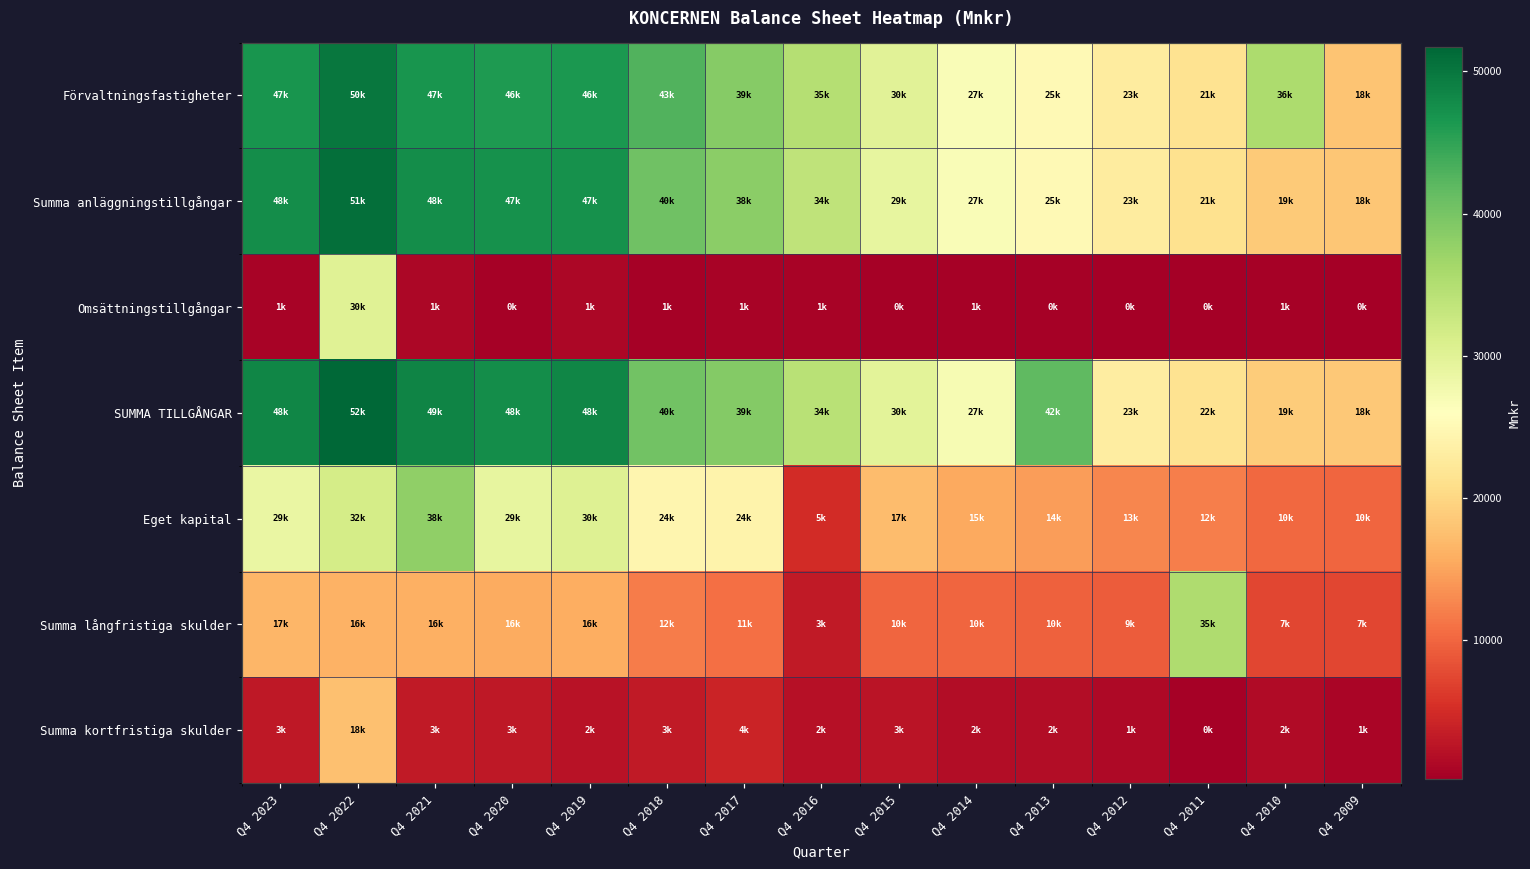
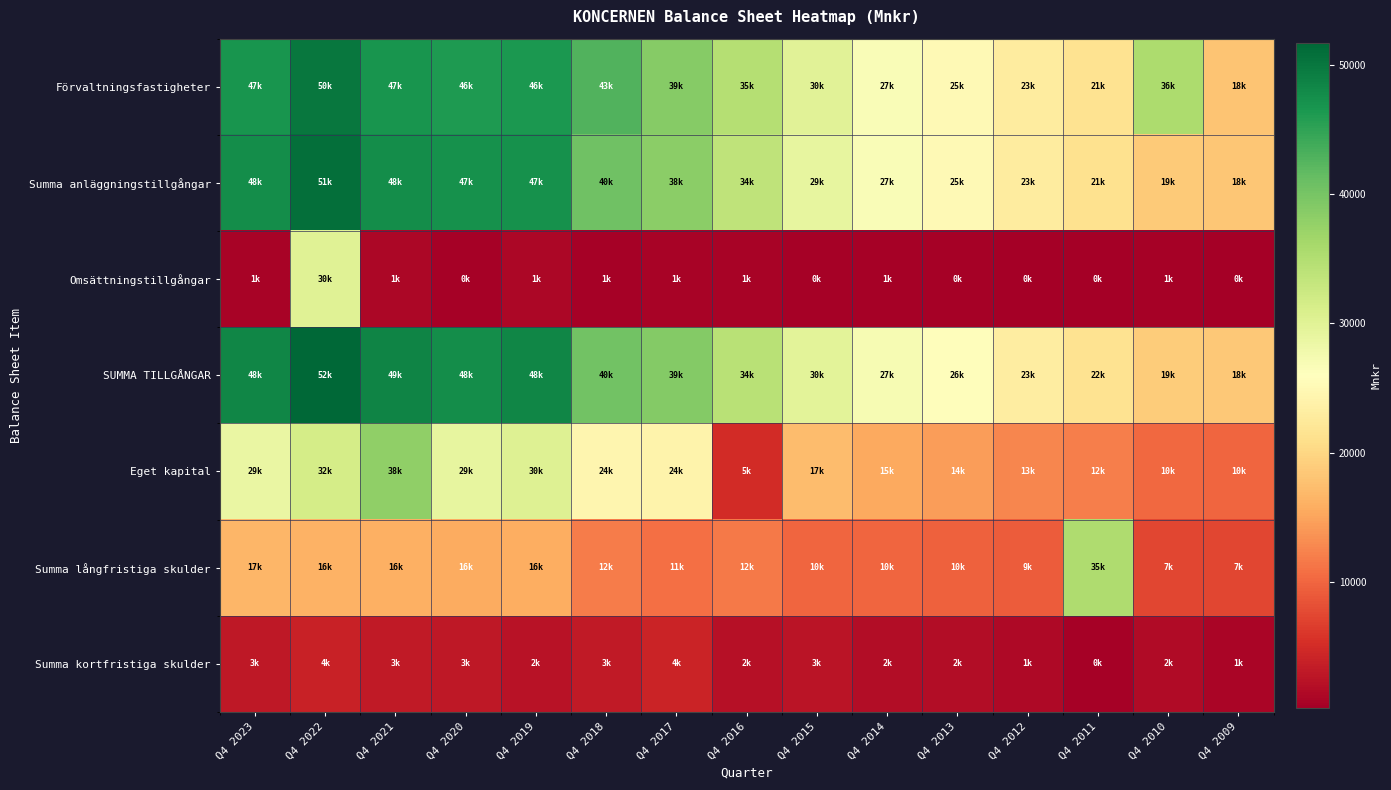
  {
    "Förvaltningsfastigheter": {
      "Q4 2023": "47k",
      "Q4 2022": "50k",
      "Q4 2021": "47k",
      "Q4 2020": "46k",
      "Q4 2019": "46k",
      "Q4 2018": "43k",
      "Q4 2017": "39k",
      "Q4 2016": "35k",
      "Q4 2015": "30k",
      "Q4 2014": "27k",
      "Q4 2013": "25k",
      "Q4 2012": "23k",
      "Q4 2011": "21k",
      "Q4 2010": "36k",
      "Q4 2009": "18k"
    },
    "Summa anläggningstillgångar": {
      "Q4 2023": "48k",
      "Q4 2022": "51k",
      "Q4 2021": "48k",
      "Q4 2020": "47k",
      "Q4 2019": "47k",
      "Q4 2018": "40k",
      "Q4 2017": "38k",
      "Q4 2016": "34k",
      "Q4 2015": "29k",
      "Q4 2014": "27k",
      "Q4 2013": "25k",
      "Q4 2012": "23k",
      "Q4 2011": "21k",
      "Q4 2010": "19k",
      "Q4 2009": "18k"
    },
    "Omsättningstillgångar": {
      "Q4 2023": "1k",
      "Q4 2022": "30k",
      "Q4 2021": "1k",
      "Q4 2020": "0k",
      "Q4 2019": "1k",
      "Q4 2018": "1k",
      "Q4 2017": "1k",
      "Q4 2016": "1k",
      "Q4 2015": "0k",
      "Q4 2014": "1k",
      "Q4 2013": "0k",
      "Q4 2012": "0k",
      "Q4 2011": "0k",
      "Q4 2010": "1k",
      "Q4 2009": "0k"
    },
    "SUMMA TILLGÅNGAR": {
      "Q4 2023": "48k",
      "Q4 2022": "52k",
      "Q4 2021": "49k",
      "Q4 2020": "48k",
      "Q4 2019": "48k",
      "Q4 2018": "40k",
      "Q4 2017": "39k",
      "Q4 2016": "34k",
      "Q4 2015": "30k",
      "Q4 2014": "27k",
-     "Q4 2013": "42k",
+     "Q4 2013": "26k",
      "Q4 2012": "23k",
      "Q4 2011": "22k",
      "Q4 2010": "19k",
      "Q4 2009": "18k"
    },
    "Eget kapital": {
      "Q4 2023": "29k",
      "Q4 2022": "32k",
      "Q4 2021": "38k",
      "Q4 2020": "29k",
      "Q4 2019": "30k",
      "Q4 2018": "24k",
      "Q4 2017": "24k",
      "Q4 2016": "5k",
      "Q4 2015": "17k",
      "Q4 2014": "15k",
      "Q4 2013": "14k",
      "Q4 2012": "13k",
      "Q4 2011": "12k",
      "Q4 2010": "10k",
      "Q4 2009": "10k"
    },
    "Summa långfristiga skulder": {
      "Q4 2023": "17k",
      "Q4 2022": "16k",
      "Q4 2021": "16k",
      "Q4 2020": "16k",
      "Q4 2019": "16k",
      "Q4 2018": "12k",
      "Q4 2017": "11k",
-     "Q4 2016": "3k",
+     "Q4 2016": "12k",
      "Q4 2015": "10k",
      "Q4 2014": "10k",
      "Q4 2013": "10k",
      "Q4 2012": "9k",
      "Q4 2011": "35k",
      "Q4 2010": "7k",
      "Q4 2009": "7k"
    },
    "Summa kortfristiga skulder": {
      "Q4 2023": "3k",
-     "Q4 2022": "18k",
+     "Q4 2022": "4k",
      "Q4 2021": "3k",
      "Q4 2020": "3k",
      "Q4 2019": "2k",
      "Q4 2018": "3k",
      "Q4 2017": "4k",
      "Q4 2016": "2k",
      "Q4 2015": "3k",
      "Q4 2014": "2k",
      "Q4 2013": "2k",
      "Q4 2012": "1k",
      "Q4 2011": "0k",
      "Q4 2010": "2k",
      "Q4 2009": "1k"
    }
  }
